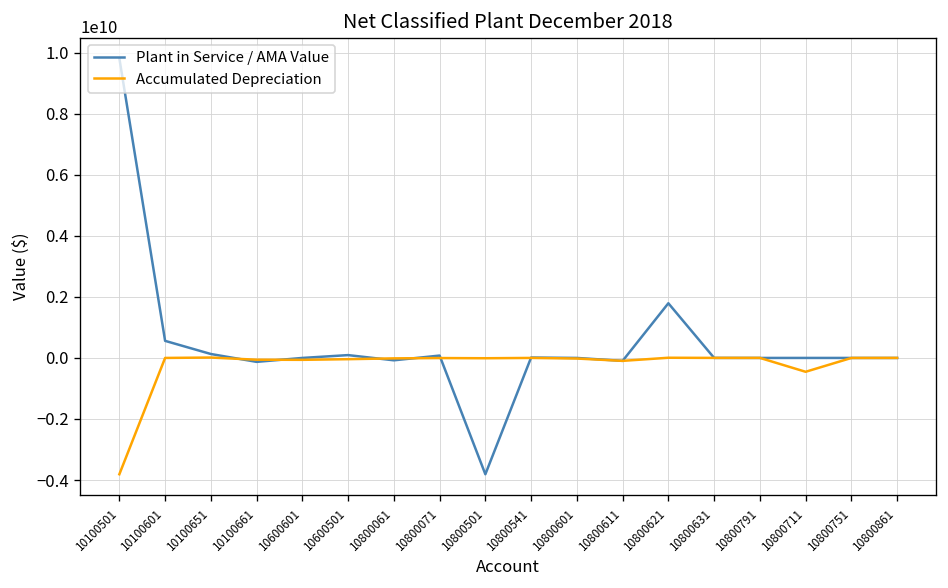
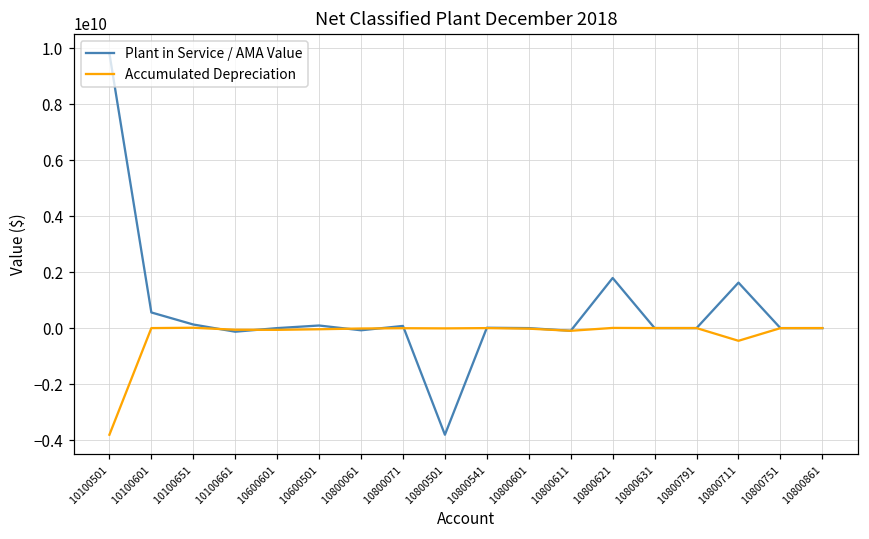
  {
    "Plant in Service / AMA Value": {
      "10100601": 600000000,
      "10100651": 100000000,
      "10600501": 100000000,
      "10800501": -3800000000,
      "10800621": 1800000000,
-     "10800711": 0
+     "10800711": 1600000000
    },
    "Accumulated Depreciation": {
      "10100501": -3800000000,
      "10100601": 0,
      "10100651": 0,
      "10600501": 0,
      "10800501": 0,
      "10800621": 0,
      "10800711": -500000000
    }
  }
